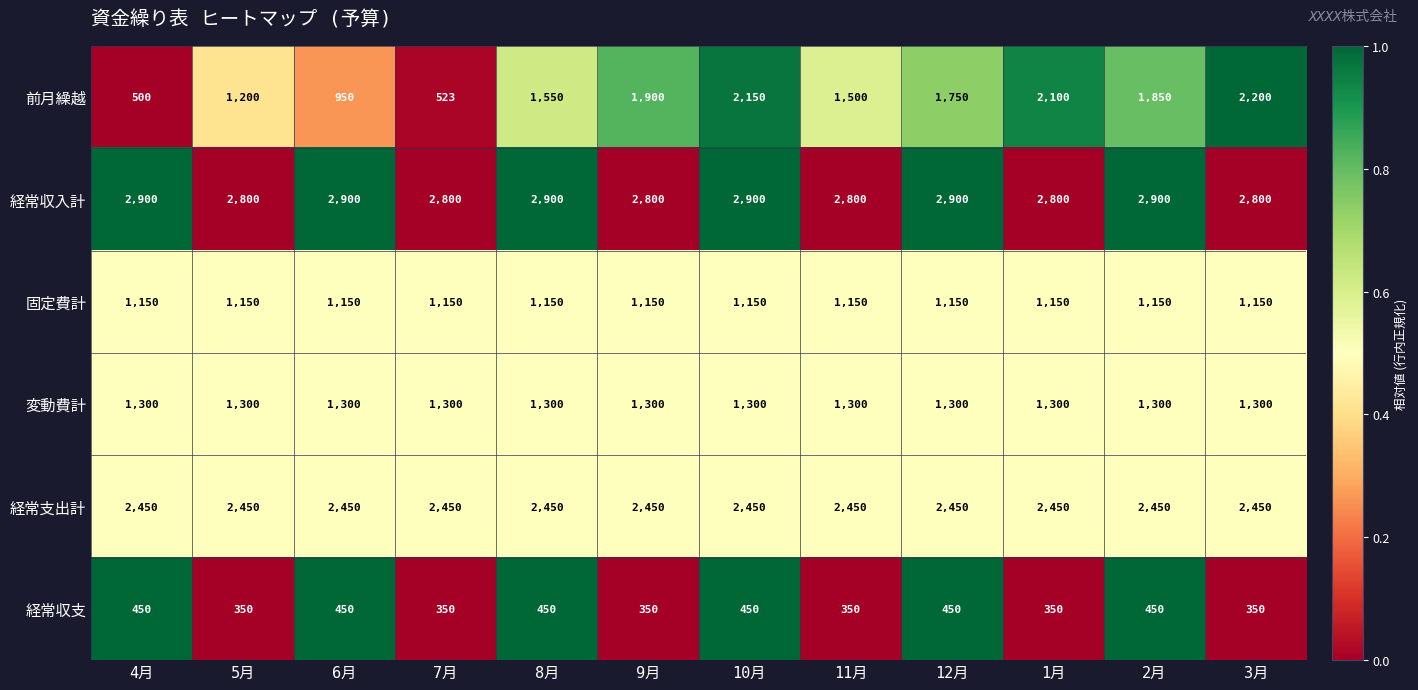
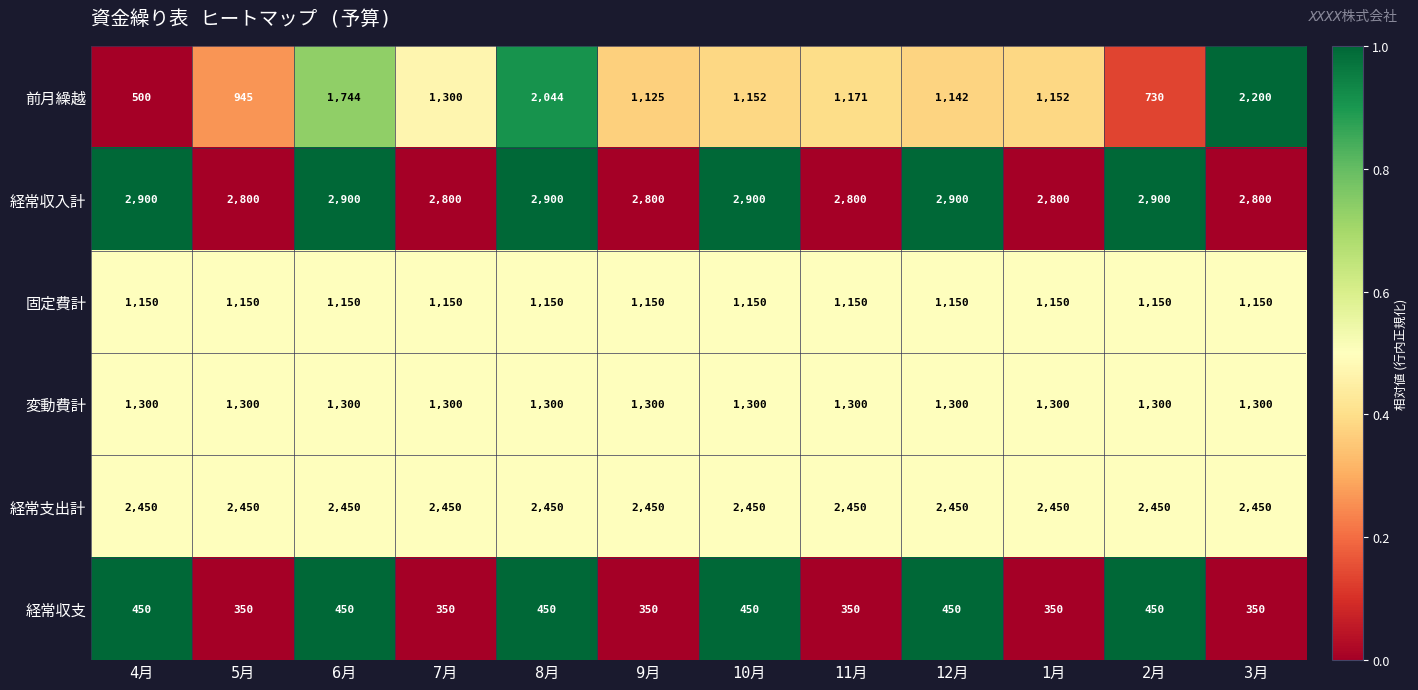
  {
    "前月繰越": {
      "4月": "500",
-     "5月": "1,200",
-     "6月": "950",
-     "7月": "523",
-     "8月": "1,550",
-     "9月": "1,900",
-     "10月": "2,150",
-     "11月": "1,500",
-     "12月": "1,750",
-     "1月": "2,100",
-     "2月": "1,850",
+     "5月": "945",
+     "6月": "1,744",
+     "7月": "1,300",
+     "8月": "2,044",
+     "9月": "1,125",
+     "10月": "1,152",
+     "11月": "1,171",
+     "12月": "1,142",
+     "1月": "1,152",
+     "2月": "730",
      "3月": "2,200"
    },
    "経常収入計": {
      "4月": "2,900",
      "5月": "2,800",
      "6月": "2,900",
      "7月": "2,800",
      "8月": "2,900",
      "9月": "2,800",
      "10月": "2,900",
      "11月": "2,800",
      "12月": "2,900",
      "1月": "2,800",
      "2月": "2,900",
      "3月": "2,800"
    },
    "固定費計": {
      "4月": "1,150",
      "5月": "1,150",
      "6月": "1,150",
      "7月": "1,150",
      "8月": "1,150",
      "9月": "1,150",
      "10月": "1,150",
      "11月": "1,150",
      "12月": "1,150",
      "1月": "1,150",
      "2月": "1,150",
      "3月": "1,150"
    },
    "変動費計": {
      "4月": "1,300",
      "5月": "1,300",
      "6月": "1,300",
      "7月": "1,300",
      "8月": "1,300",
      "9月": "1,300",
      "10月": "1,300",
      "11月": "1,300",
      "12月": "1,300",
      "1月": "1,300",
      "2月": "1,300",
      "3月": "1,300"
    },
    "経常支出計": {
      "4月": "2,450",
      "5月": "2,450",
      "6月": "2,450",
      "7月": "2,450",
      "8月": "2,450",
      "9月": "2,450",
      "10月": "2,450",
      "11月": "2,450",
      "12月": "2,450",
      "1月": "2,450",
      "2月": "2,450",
      "3月": "2,450"
    },
    "経常収支": {
      "4月": "450",
      "5月": "350",
      "6月": "450",
      "7月": "350",
      "8月": "450",
      "9月": "350",
      "10月": "450",
      "11月": "350",
      "12月": "450",
      "1月": "350",
      "2月": "450",
      "3月": "350"
    }
  }
